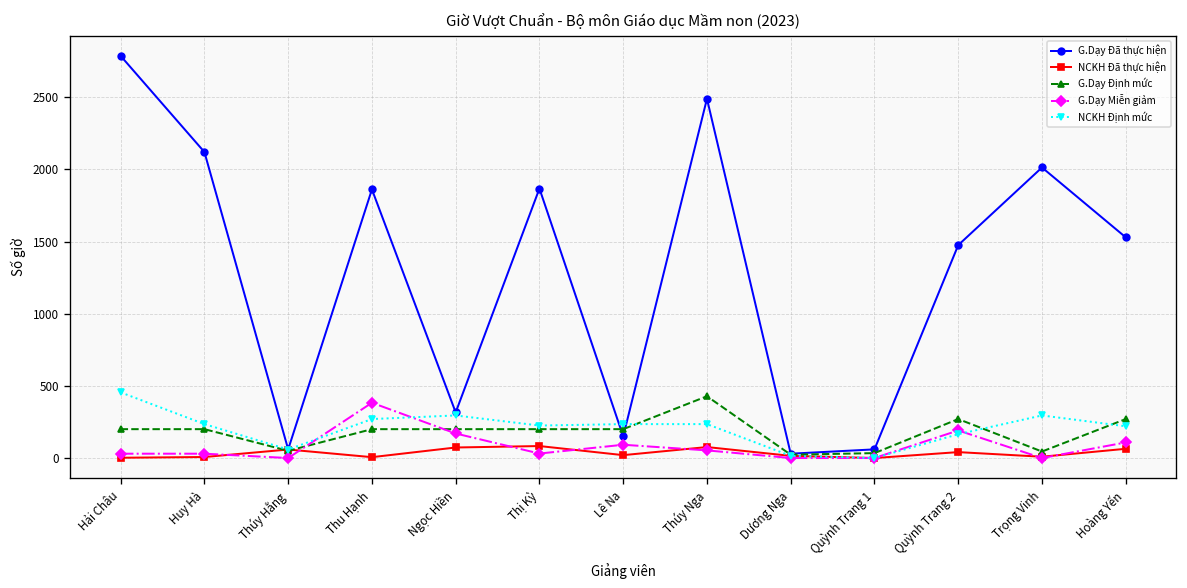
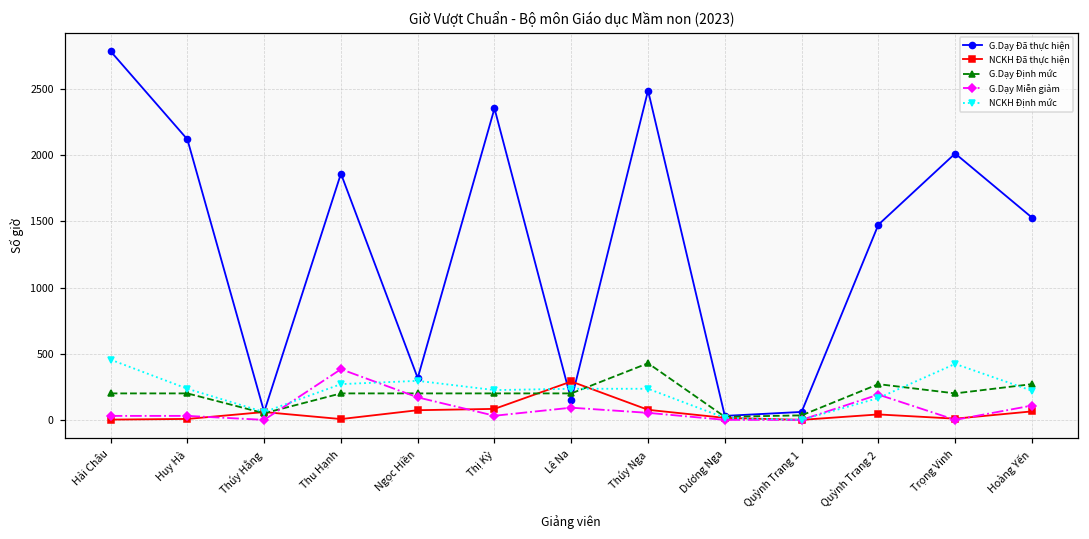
  {
    "G.Dạy Đã thực hiện": {
      "Hải Châu": 2790,
      "Huy Hà": 2120,
      "Thu Hạnh": 1860,
-     "Thị Kỳ": 1870,
+     "Thị Kỳ": 2350,
      "Lê Na": 150,
      "Thúy Nga": 2490,
      "Quỳnh Trang 1": 60,
      "Quỳnh Trang 2": 1480,
      "Trọng Vinh": 2010,
      "Hoàng Yến": 1530
    },
    "NCKH Đã thực hiện": {
      "Hải Châu": 0,
      "Huy Hà": 10,
      "Thu Hạnh": 10,
      "Ngọc Hiền": 70,
      "Thị Kỳ": 80,
-     "Lê Na": 20,
+     "Lê Na": 290,
      "Thúy Nga": 80,
      "Quỳnh Trang 2": 40,
      "Hoàng Yến": 60
    },
    "G.Dạy Định mức": {
      "Hải Châu": 200,
      "Huy Hà": 200,
      "Thu Hạnh": 200,
      "Ngọc Hiền": 200,
      "Thị Kỳ": 200,
      "Lê Na": 200,
      "Thúy Nga": 430,
      "Quỳnh Trang 1": 30,
      "Quỳnh Trang 2": 270,
-     "Trọng Vinh": 50,
+     "Trọng Vinh": 200,
      "Hoàng Yến": 270
    },
    "G.Dạy Miễn giảm": {
      "Hải Châu": 30,
      "Huy Hà": 30,
      "Thúy Hằng": 0,
      "Thu Hạnh": 380,
      "Ngọc Hiền": 170,
      "Thị Kỳ": 30,
      "Lê Na": 90,
      "Thúy Nga": 50,
      "Quỳnh Trang 2": 190,
      "Hoàng Yến": 110
    },
    "NCKH Định mức": {
      "Hải Châu": 460,
      "Huy Hà": 240,
      "Thu Hạnh": 270,
      "Thị Kỳ": 230,
      "Lê Na": 240,
      "Thúy Nga": 240,
      "Quỳnh Trang 2": 170,
-     "Trọng Vinh": 300,
+     "Trọng Vinh": 420,
      "Hoàng Yến": 220
    }
  }
